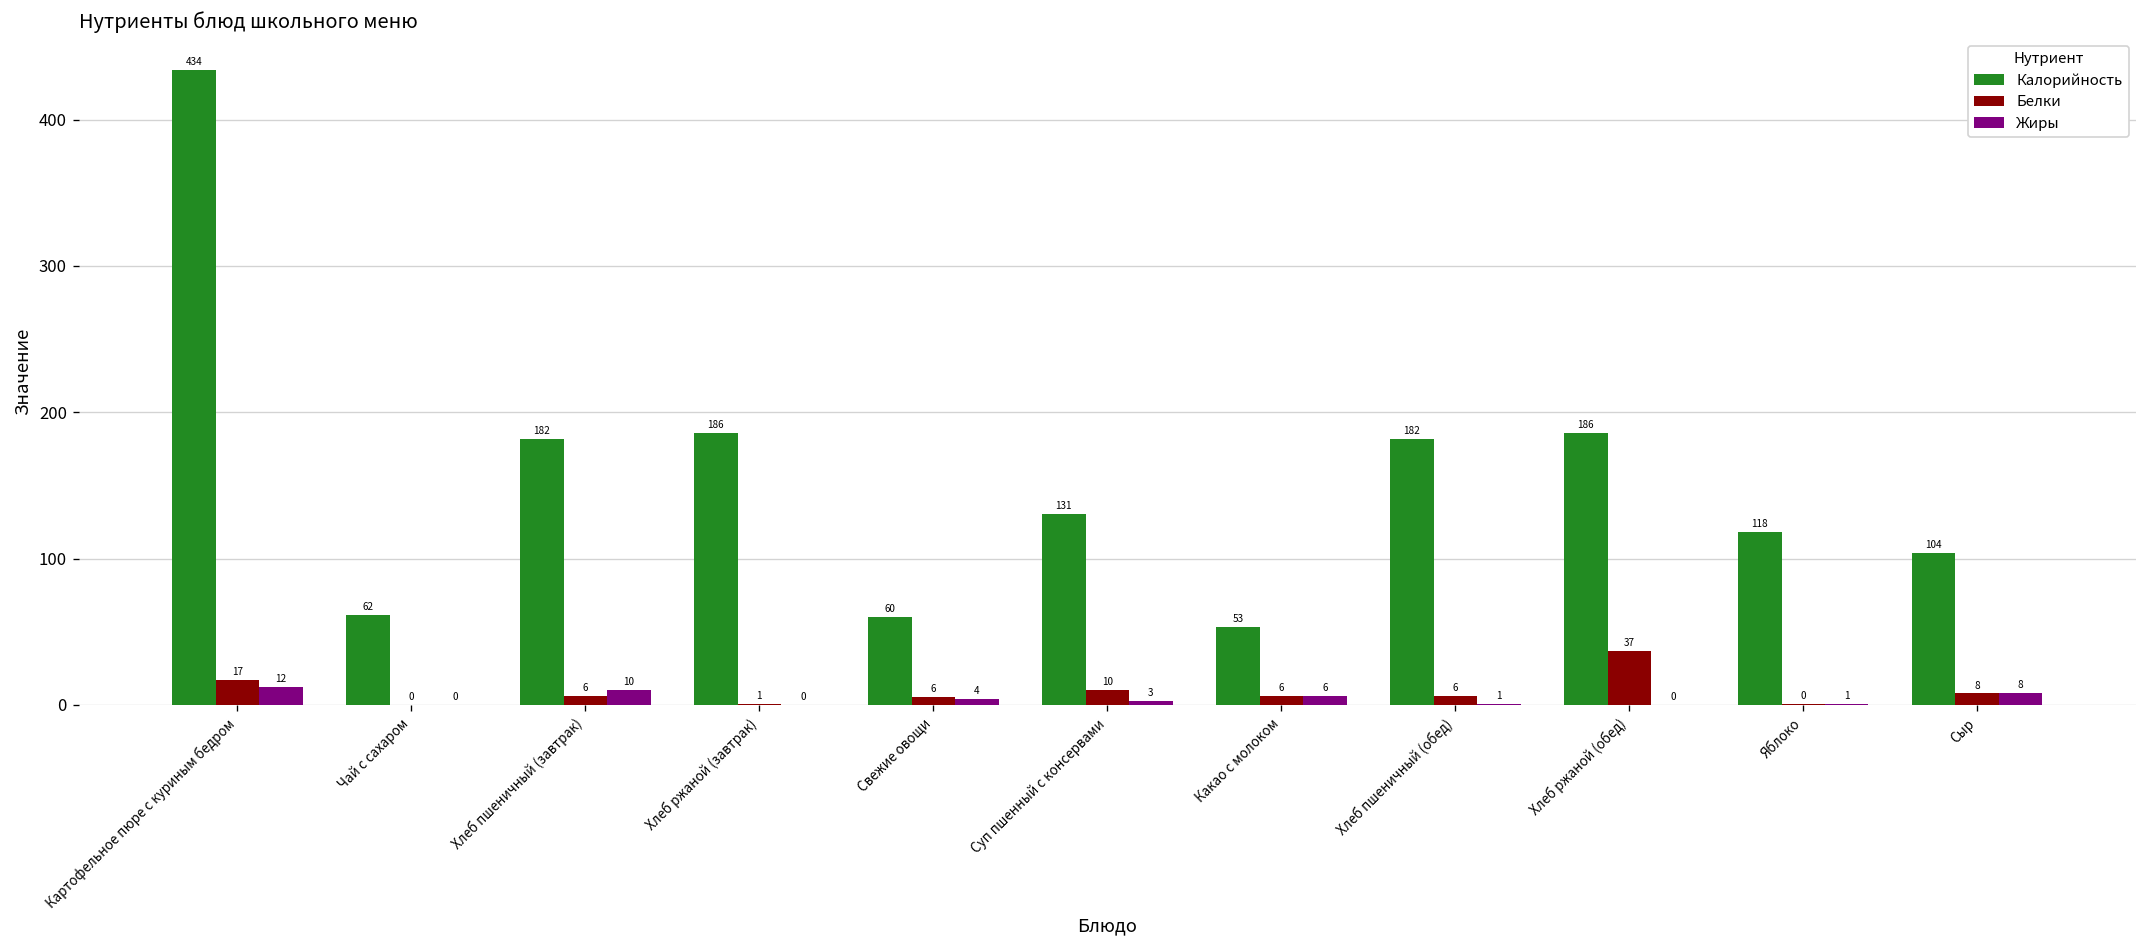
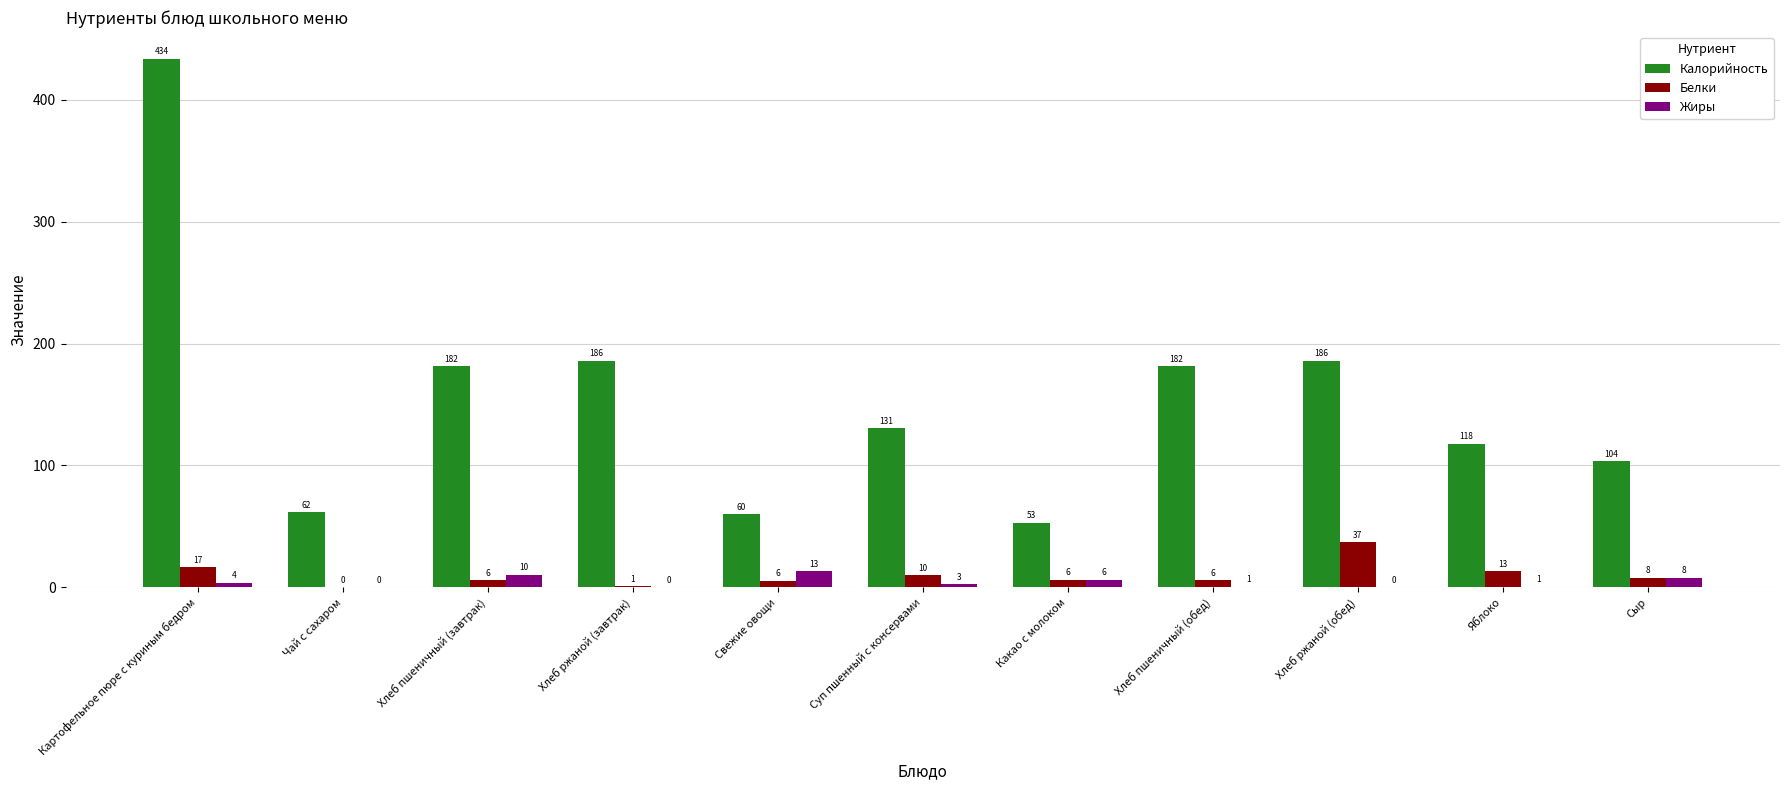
  {
    "Калорийность": {
      "Картофельное пюре с куриным бедром": 434,
      "Чай с сахаром": 62,
      "Хлеб пшеничный (завтрак)": 182,
      "Хлеб ржаной (завтрак)": 186,
      "Свежие овощи": 60,
      "Суп пшенный с консервами": 131,
      "Какао с молоком": 53,
      "Хлеб пшеничный (обед)": 182,
      "Хлеб ржаной (обед)": 186,
      "Яблоко": 118,
      "Сыр": 104
    },
    "Белки": {
      "Картофельное пюре с куриным бедром": 17,
      "Чай с сахаром": 0,
      "Хлеб пшеничный (завтрак)": 6,
      "Хлеб ржаной (завтрак)": 1,
      "Свежие овощи": 6,
      "Суп пшенный с консервами": 10,
      "Какао с молоком": 6,
      "Хлеб пшеничный (обед)": 6,
      "Хлеб ржаной (обед)": 37,
-     "Яблоко": 0,
+     "Яблоко": 13,
      "Сыр": 8
    },
    "Жиры": {
-     "Картофельное пюре с куриным бедром": 12,
+     "Картофельное пюре с куриным бедром": 4,
      "Чай с сахаром": 0,
      "Хлеб пшеничный (завтрак)": 10,
      "Хлеб ржаной (завтрак)": 0,
-     "Свежие овощи": 4,
+     "Свежие овощи": 13,
      "Суп пшенный с консервами": 3,
      "Какао с молоком": 6,
      "Хлеб пшеничный (обед)": 1,
      "Хлеб ржаной (обед)": 0,
      "Яблоко": 1,
      "Сыр": 8
    }
  }
